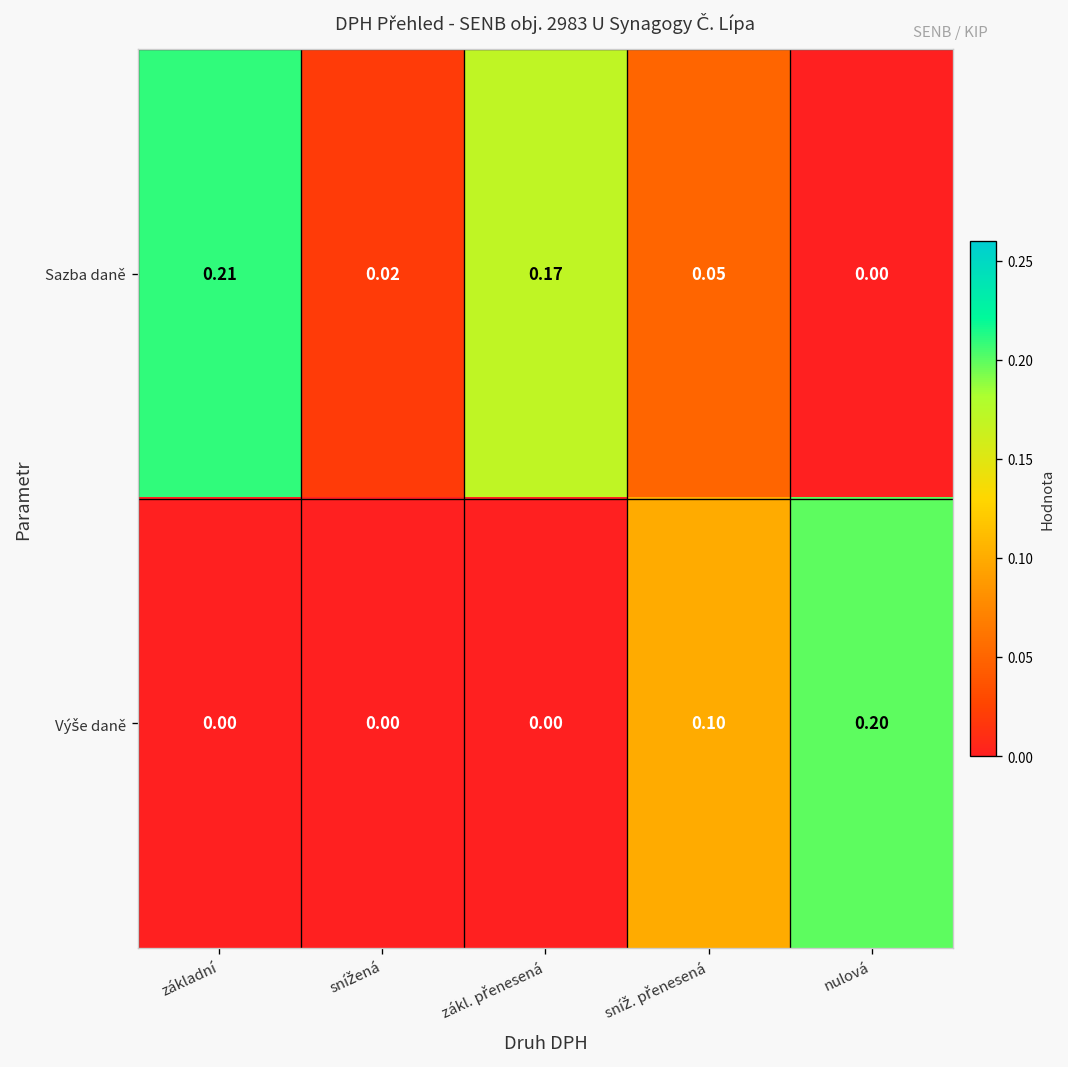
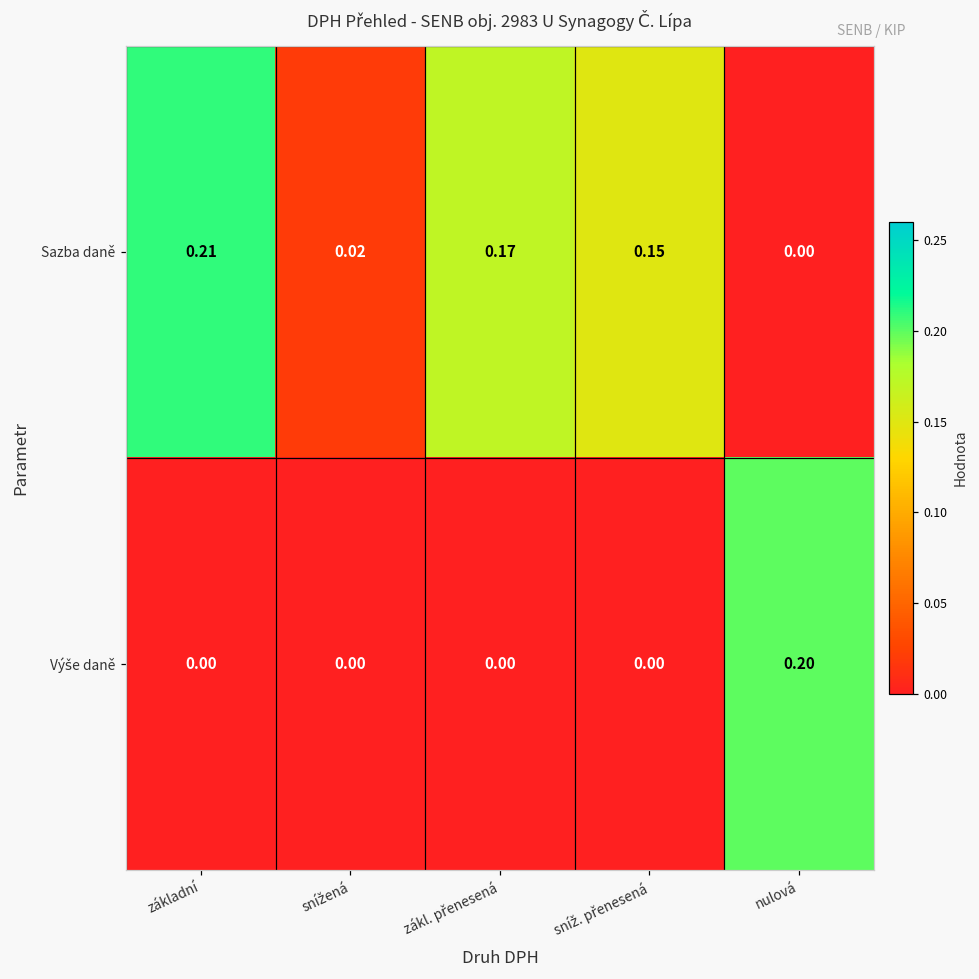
  {
    "Sazba daně": {
      "základní": 0.21,
      "snížená": 0.02,
      "zákl. přenesená": 0.17,
-     "sníž. přenesená": 0.05,
+     "sníž. přenesená": 0.15,
      "nulová": 0.00
    },
    "Výše daně": {
      "základní": 0.00,
      "snížená": 0.00,
      "zákl. přenesená": 0.00,
-     "sníž. přenesená": 0.10,
+     "sníž. přenesená": 0.00,
      "nulová": 0.20
    }
  }
